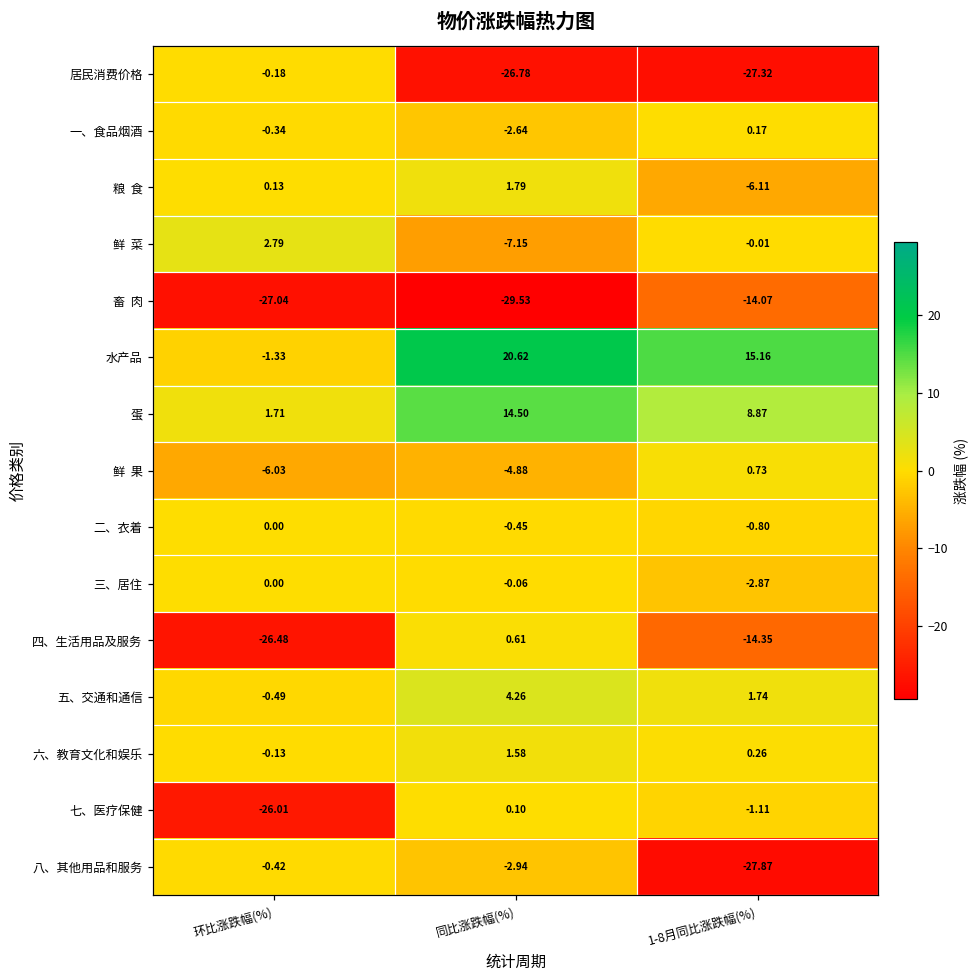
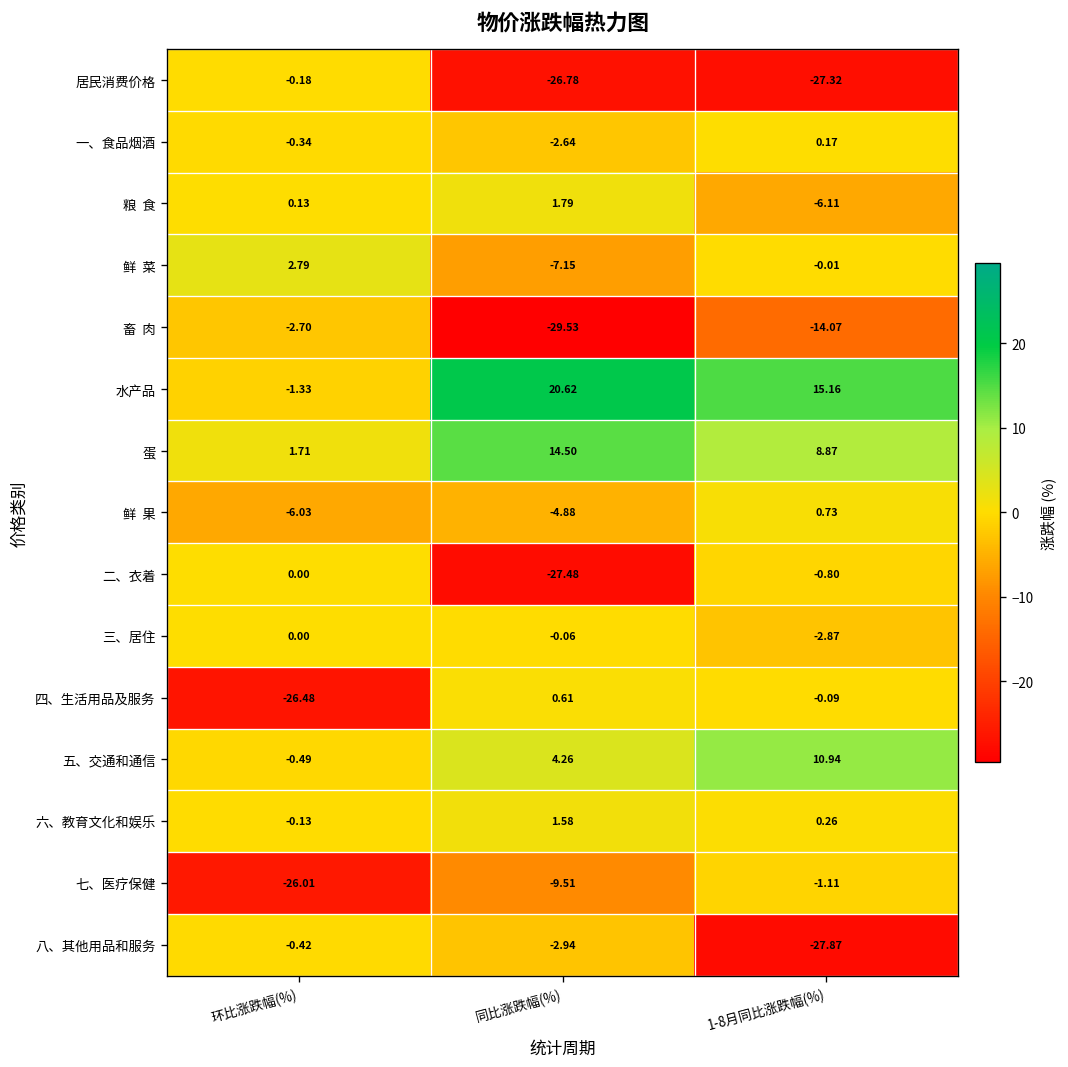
  {
    "居民消费价格": {
      "环比涨跌幅(%)": -0.18,
      "同比涨跌幅(%)": -26.78,
      "1-8月同比涨跌幅(%)": -27.32
    },
    "一、食品烟酒": {
      "环比涨跌幅(%)": -0.34,
      "同比涨跌幅(%)": -2.64,
      "1-8月同比涨跌幅(%)": 0.17
    },
    "粮 食": {
      "环比涨跌幅(%)": 0.13,
      "同比涨跌幅(%)": 1.79,
      "1-8月同比涨跌幅(%)": -6.11
    },
    "鲜 菜": {
      "环比涨跌幅(%)": 2.79,
      "同比涨跌幅(%)": -7.15,
      "1-8月同比涨跌幅(%)": -0.01
    },
    "畜 肉": {
-     "环比涨跌幅(%)": -27.04,
+     "环比涨跌幅(%)": -2.70,
      "同比涨跌幅(%)": -29.53,
      "1-8月同比涨跌幅(%)": -14.07
    },
    "水产品": {
      "环比涨跌幅(%)": -1.33,
      "同比涨跌幅(%)": 20.62,
      "1-8月同比涨跌幅(%)": 15.16
    },
    "蛋": {
      "环比涨跌幅(%)": 1.71,
      "同比涨跌幅(%)": 14.50,
      "1-8月同比涨跌幅(%)": 8.87
    },
    "鲜 果": {
      "环比涨跌幅(%)": -6.03,
      "同比涨跌幅(%)": -4.88,
      "1-8月同比涨跌幅(%)": 0.73
    },
    "二、衣着": {
      "环比涨跌幅(%)": 0.00,
-     "同比涨跌幅(%)": -0.45,
+     "同比涨跌幅(%)": -27.48,
      "1-8月同比涨跌幅(%)": -0.80
    },
    "三、居住": {
      "环比涨跌幅(%)": 0.00,
      "同比涨跌幅(%)": -0.06,
      "1-8月同比涨跌幅(%)": -2.87
    },
    "四、生活用品及服务": {
      "环比涨跌幅(%)": -26.48,
      "同比涨跌幅(%)": 0.61,
-     "1-8月同比涨跌幅(%)": -14.35
+     "1-8月同比涨跌幅(%)": -0.09
    },
    "五、交通和通信": {
      "环比涨跌幅(%)": -0.49,
      "同比涨跌幅(%)": 4.26,
-     "1-8月同比涨跌幅(%)": 1.74
+     "1-8月同比涨跌幅(%)": 10.94
    },
    "六、教育文化和娱乐": {
      "环比涨跌幅(%)": -0.13,
      "同比涨跌幅(%)": 1.58,
      "1-8月同比涨跌幅(%)": 0.26
    },
    "七、医疗保健": {
      "环比涨跌幅(%)": -26.01,
-     "同比涨跌幅(%)": 0.10,
+     "同比涨跌幅(%)": -9.51,
      "1-8月同比涨跌幅(%)": -1.11
    },
    "八、其他用品和服务": {
      "环比涨跌幅(%)": -0.42,
      "同比涨跌幅(%)": -2.94,
      "1-8月同比涨跌幅(%)": -27.87
    }
  }
